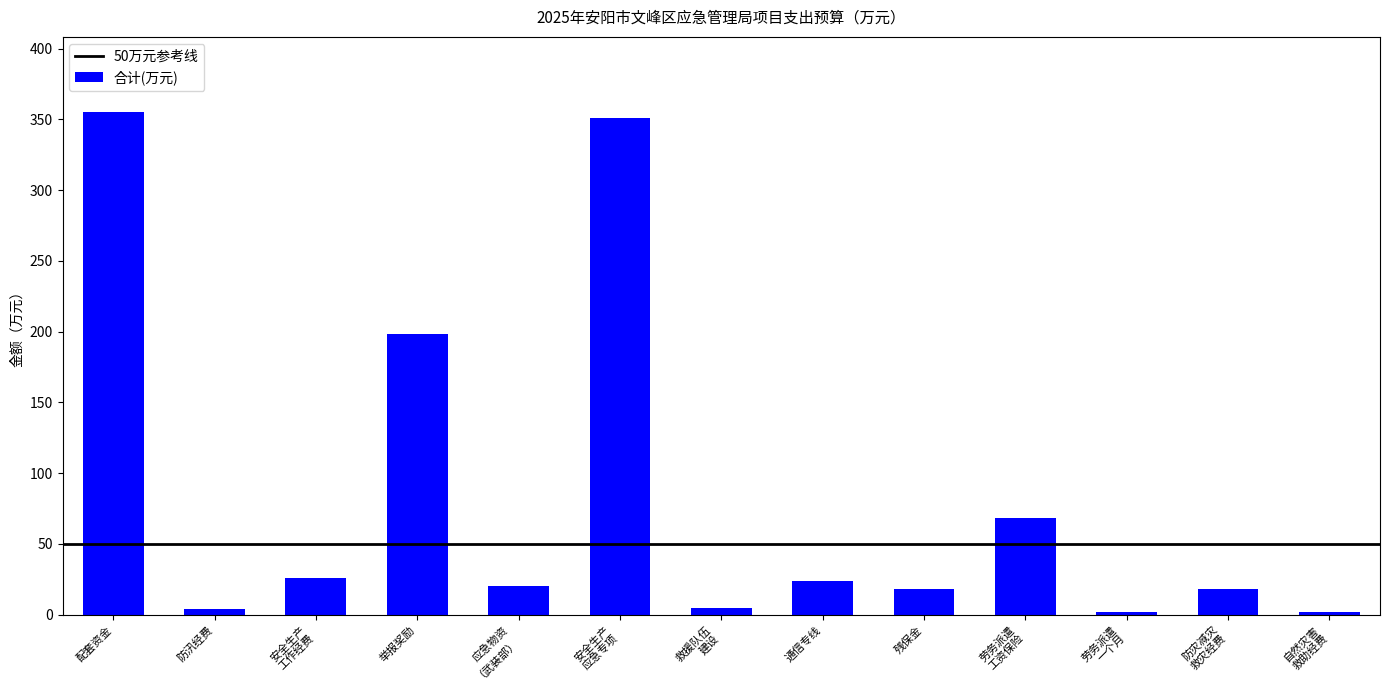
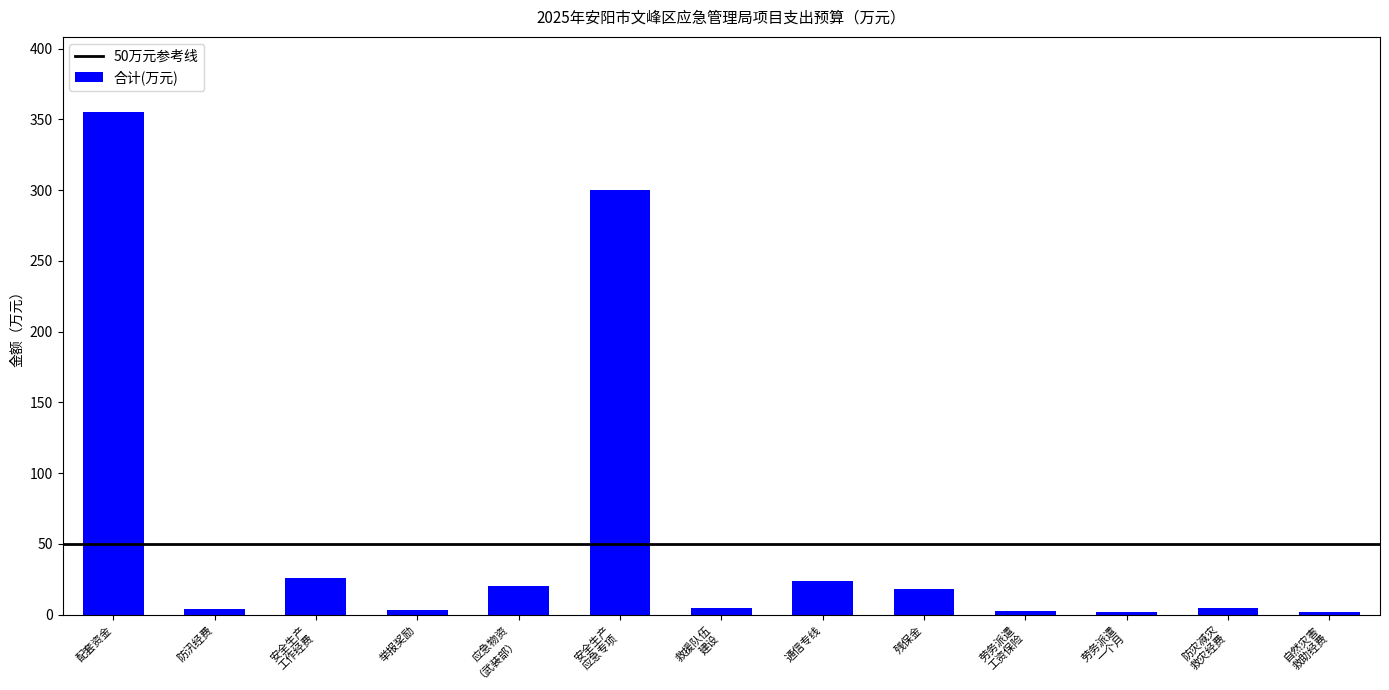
  {
    "配套资金": 355,
    "防汛经费": 4,
    "安全生产 工作经费": 26,
-   "举报奖励": 198,
+   "举报奖励": 3,
    "应急物资 （武装部）": 20,
-   "安全生产 应急专项": 351,
+   "安全生产 应急专项": 300,
    "救援队伍 建设": 5,
    "通信专线": 24,
    "残保金": 18,
-   "劳务派遣 工资保险": 68,
-   "防灾减灾 救灾经费": 18,
+   "劳务派遣 工资保险": 3,
+   "防灾减灾 救灾经费": 5,
    "自然灾害 救助经费": 2
  }
